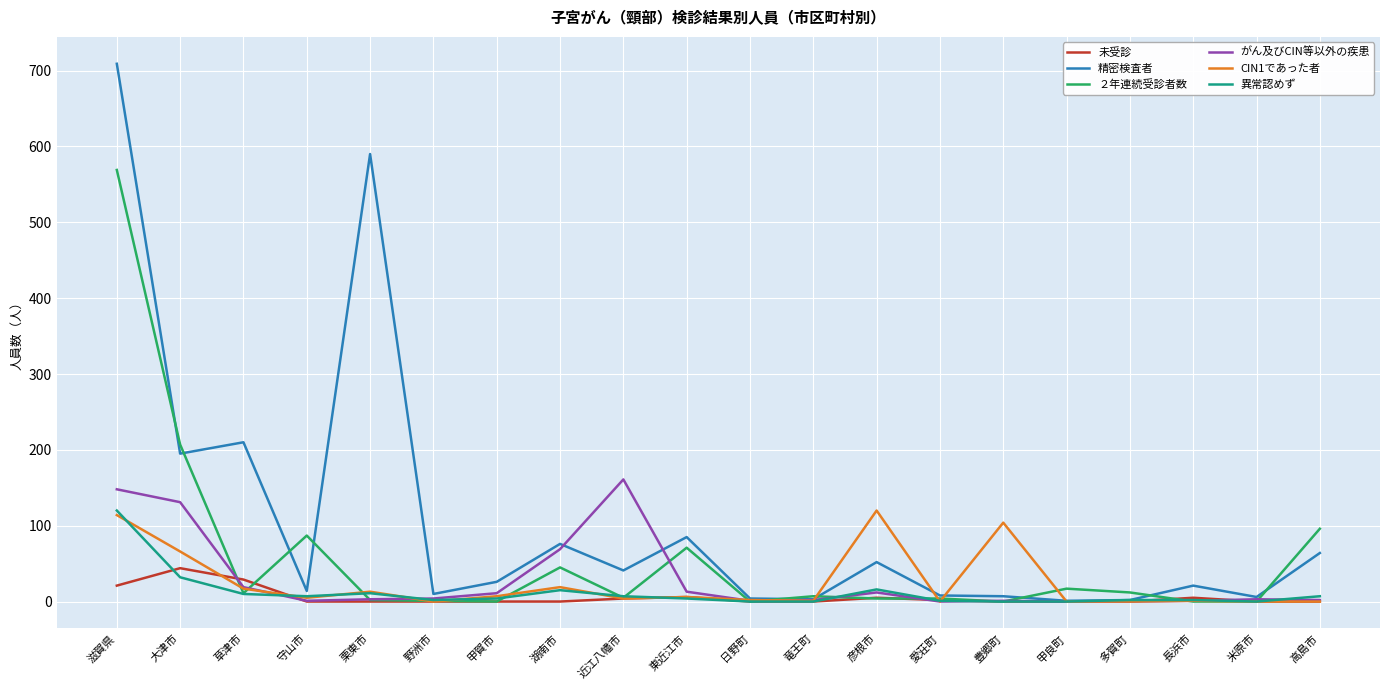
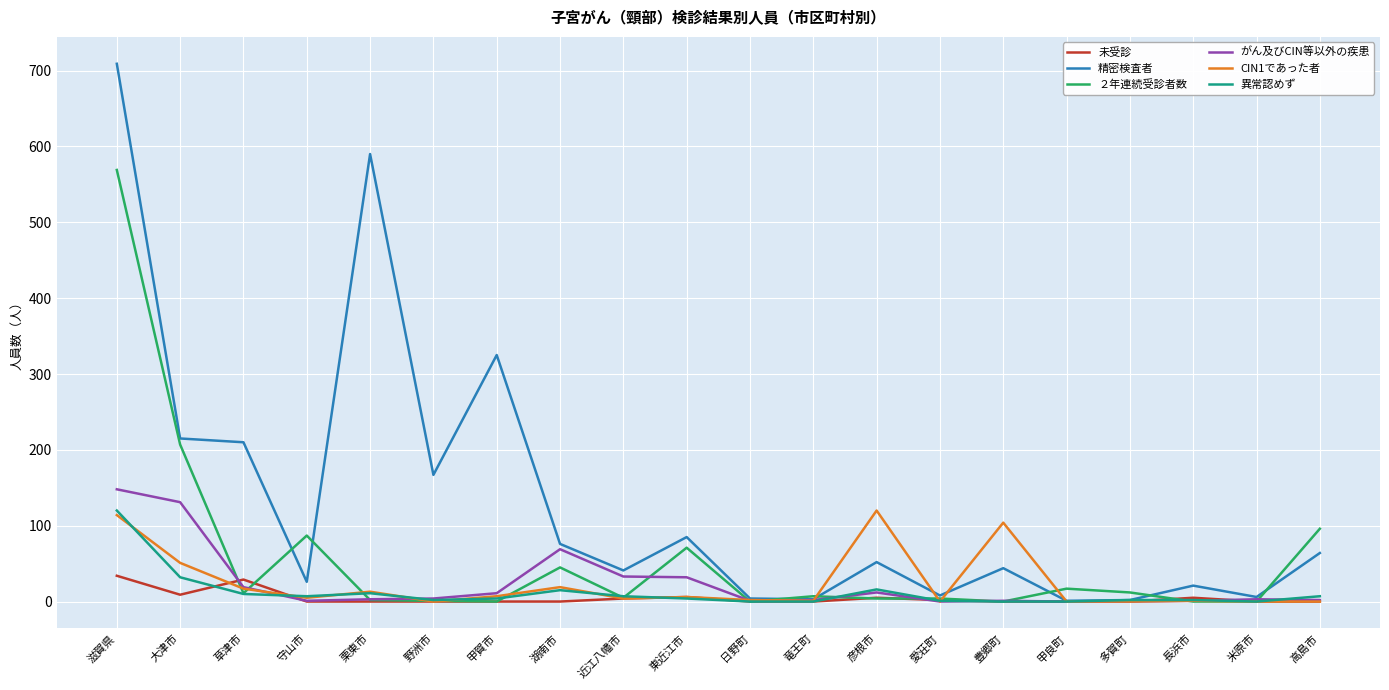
  {
    "未受診": {
-     "滋賀県": 20,
-     "大津市": 40,
+     "滋賀県": 30,
+     "大津市": 10,
      "草津市": 30,
      "湖南市": 0
    },
    "精密検査者": {
      "滋賀県": 710,
-     "大津市": 200,
+     "大津市": 220,
      "草津市": 210,
-     "守山市": 10,
+     "守山市": 30,
      "栗東市": 590,
-     "野洲市": 10,
-     "甲賀市": 30,
+     "野洲市": 170,
+     "甲賀市": 330,
      "湖南市": 80,
      "近江八幡市": 40,
      "東近江市": 90,
      "彦根市": 50,
      "愛荘町": 10,
-     "豊郷町": 10,
+     "豊郷町": 40,
      "長浜市": 20,
      "高島市": 60
    },
    "がん及びCIN等以外の疾患": {
      "滋賀県": 150,
      "大津市": 130,
      "甲賀市": 10,
      "湖南市": 70,
-     "近江八幡市": 160,
-     "東近江市": 10,
+     "近江八幡市": 30,
+     "東近江市": 30,
      "彦根市": 10
    },
    "CIN1であった者": {
      "滋賀県": 110,
-     "大津市": 70,
+     "大津市": 50,
      "湖南市": 20,
      "彦根市": 120,
      "豊郷町": 100
    }
  }
